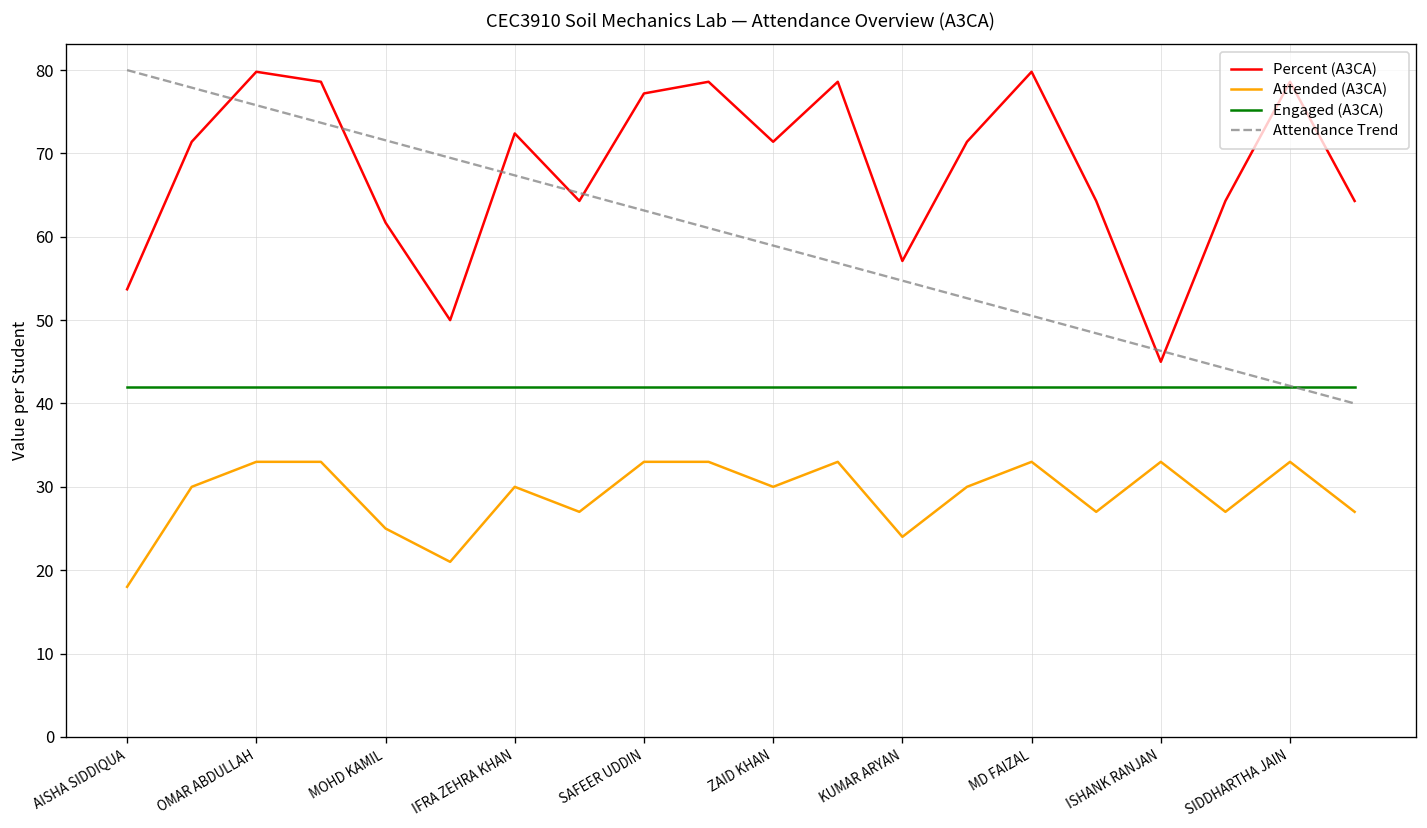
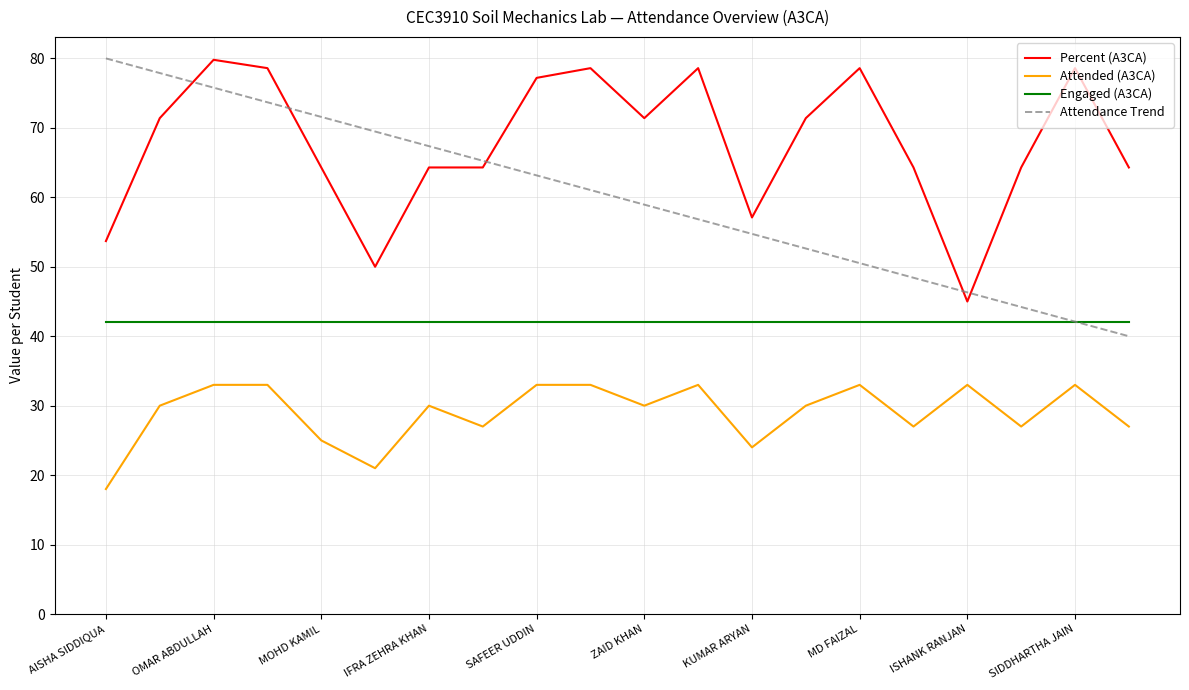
  {
    "Percent (A3CA)": {
      "AISHA SIDDIQUA": 54,
      "OMAR ABDULLAH": 80,
-     "MOHD KAMIL": 62,
-     "IFRA ZEHRA KHAN": 72,
+     "MOHD KAMIL": 64,
+     "IFRA ZEHRA KHAN": 64,
      "SAFEER UDDIN": 77,
      "ZAID KHAN": 71,
      "KUMAR ARYAN": 57,
-     "MD FAIZAL": 80,
+     "MD FAIZAL": 79,
      "ISHANK RANJAN": 45
    },
    "Attended (A3CA)": {
      "AISHA SIDDIQUA": 18,
      "OMAR ABDULLAH": 33,
      "MOHD KAMIL": 25,
      "IFRA ZEHRA KHAN": 30,
      "SAFEER UDDIN": 33,
      "ZAID KHAN": 30,
      "KUMAR ARYAN": 24,
      "MD FAIZAL": 33,
      "ISHANK RANJAN": 33,
      "SIDDHARTHA JAIN": 33
    },
    "Engaged (A3CA)": {
      "AISHA SIDDIQUA": 42,
      "OMAR ABDULLAH": 42,
      "MOHD KAMIL": 42,
      "IFRA ZEHRA KHAN": 42,
      "SAFEER UDDIN": 42,
      "ZAID KHAN": 42,
      "KUMAR ARYAN": 42,
      "MD FAIZAL": 42,
      "ISHANK RANJAN": 42
    },
    "Attendance Trend": {
      "AISHA SIDDIQUA": 80,
      "OMAR ABDULLAH": 76,
      "MOHD KAMIL": 72,
      "IFRA ZEHRA KHAN": 67,
      "SAFEER UDDIN": 63,
      "ZAID KHAN": 59,
      "KUMAR ARYAN": 55,
      "MD FAIZAL": 51,
      "ISHANK RANJAN": 46
    }
  }
